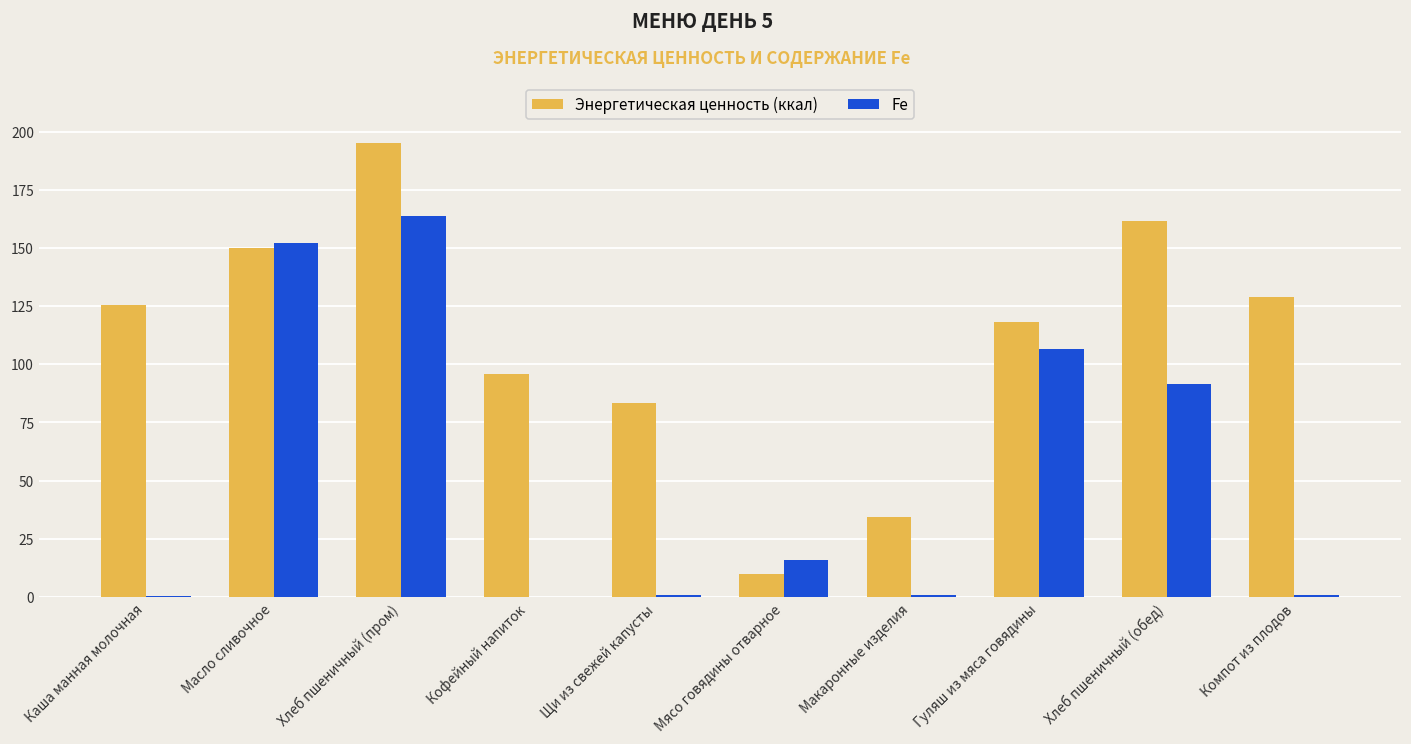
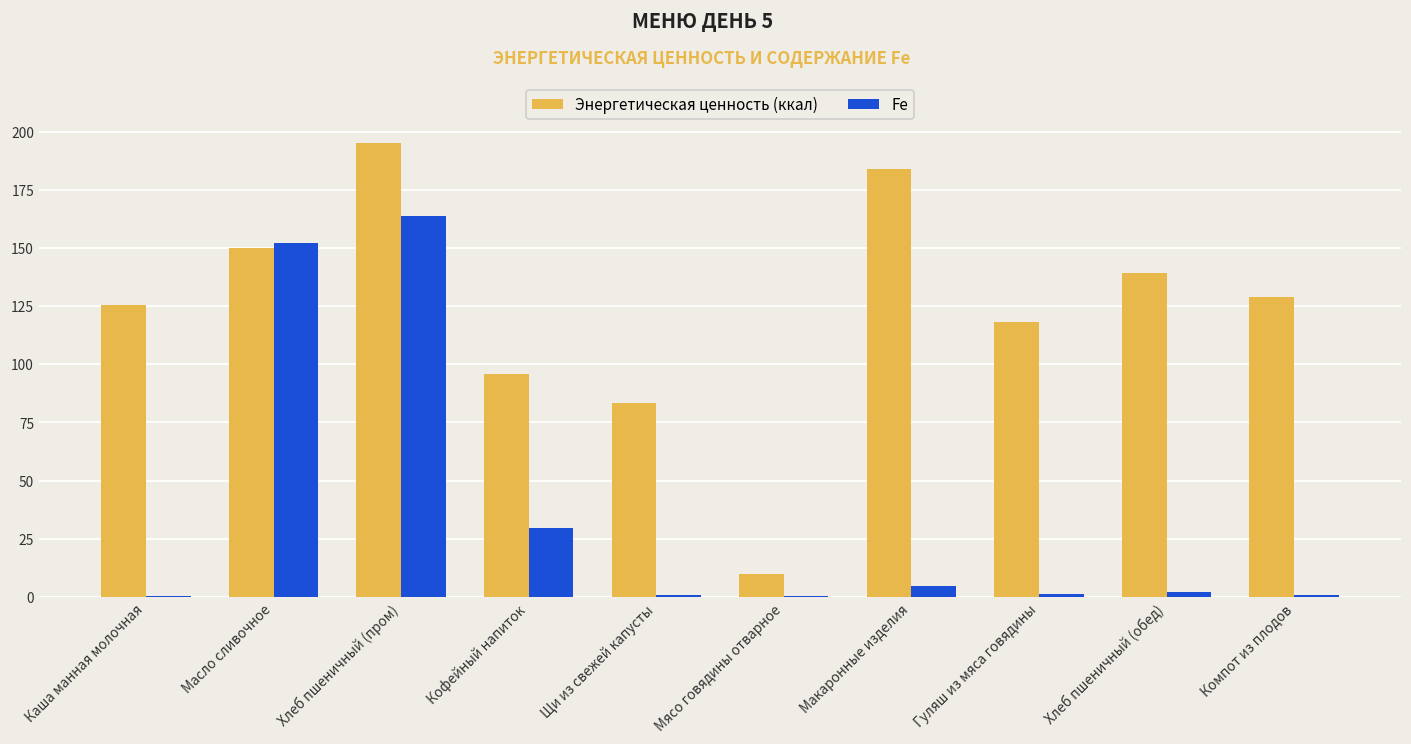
  {
    "Энергетическая ценность (ккал)": {
      "Каша манная молочная": 125,
      "Масло сливочное": 150,
      "Хлеб пшеничный (пром)": 195,
      "Кофейный напиток": 96,
      "Щи из свежей капусты": 83,
      "Мясо говядины отварное": 10,
-     "Макаронные изделия": 35,
+     "Макаронные изделия": 184,
      "Гуляш из мяса говядины": 118,
-     "Хлеб пшеничный (обед)": 162,
+     "Хлеб пшеничный (обед)": 139,
      "Компот из плодов": 129
    },
    "Fe": {
      "Масло сливочное": 152,
      "Хлеб пшеничный (пром)": 164,
-     "Кофейный напиток": 0,
-     "Мясо говядины отварное": 16,
-     "Макаронные изделия": 1,
-     "Гуляш из мяса говядины": 107,
-     "Хлеб пшеничный (обед)": 91
+     "Кофейный напиток": 30,
+     "Мясо говядины отварное": 0,
+     "Макаронные изделия": 5,
+     "Гуляш из мяса говядины": 1,
+     "Хлеб пшеничный (обед)": 2
    }
  }
